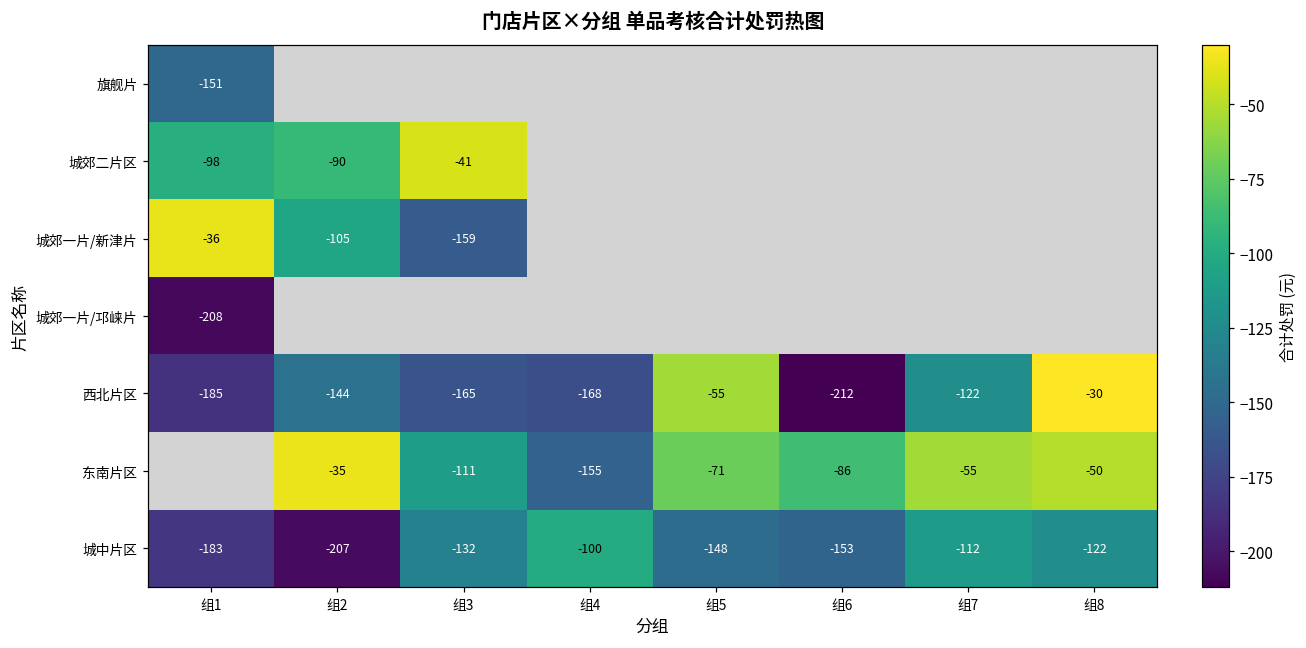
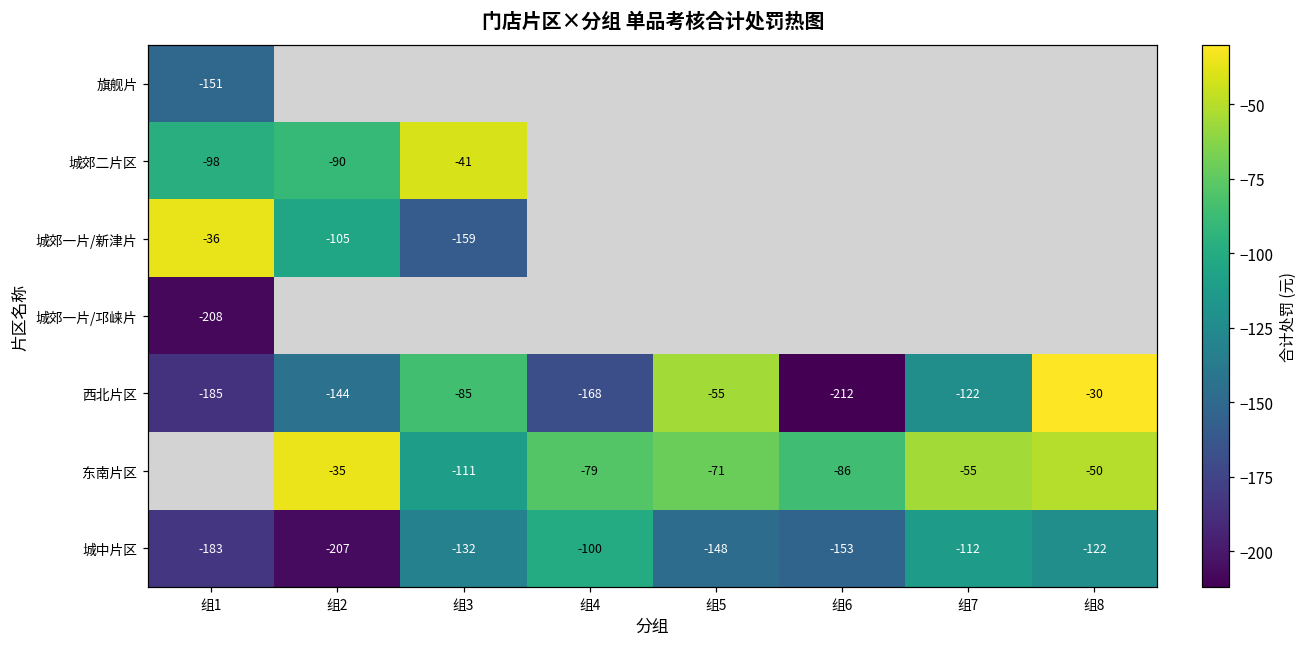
  {
    "旗舰片": {
      "组1": -151
    },
    "城郊二片区": {
      "组1": -98,
      "组2": -90,
      "组3": -41
    },
    "城郊一片/新津片": {
      "组1": -36,
      "组2": -105,
      "组3": -159
    },
    "城郊一片/邛崃片": {
      "组1": -208
    },
    "西北片区": {
      "组1": -185,
      "组2": -144,
-     "组3": -165,
+     "组3": -85,
      "组4": -168,
      "组5": -55,
      "组6": -212,
      "组7": -122,
      "组8": -30
    },
    "东南片区": {
      "组2": -35,
      "组3": -111,
-     "组4": -155,
+     "组4": -79,
      "组5": -71,
      "组6": -86,
      "组7": -55,
      "组8": -50
    },
    "城中片区": {
      "组1": -183,
      "组2": -207,
      "组3": -132,
      "组4": -100,
      "组5": -148,
      "组6": -153,
      "组7": -112,
      "组8": -122
    }
  }
